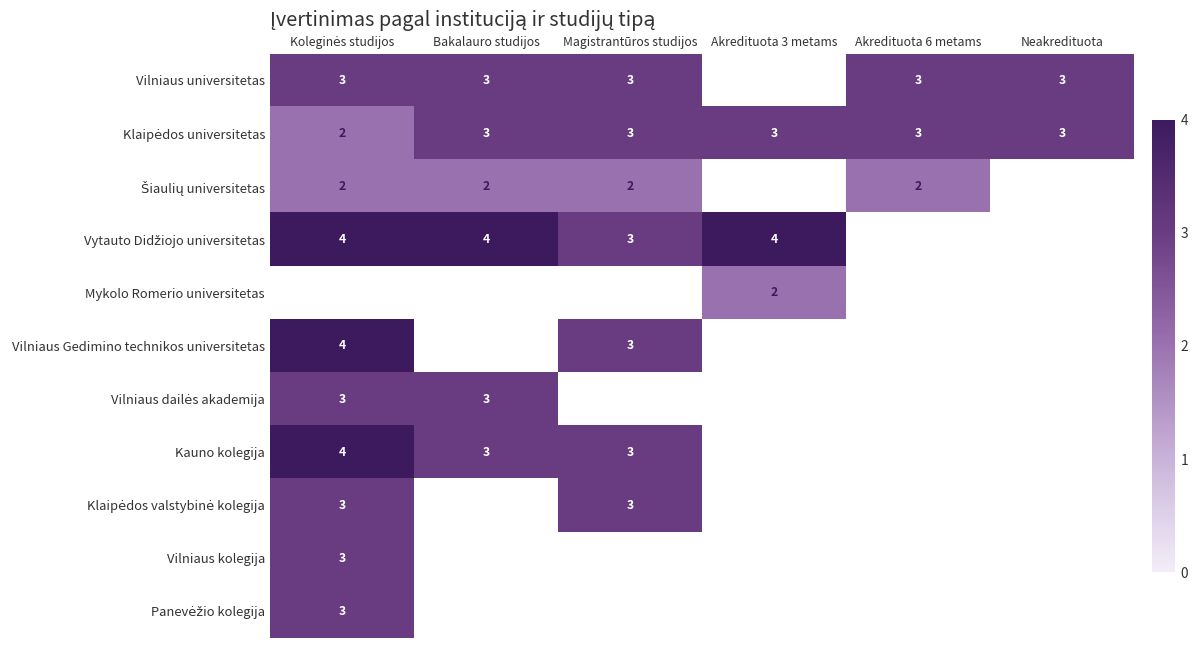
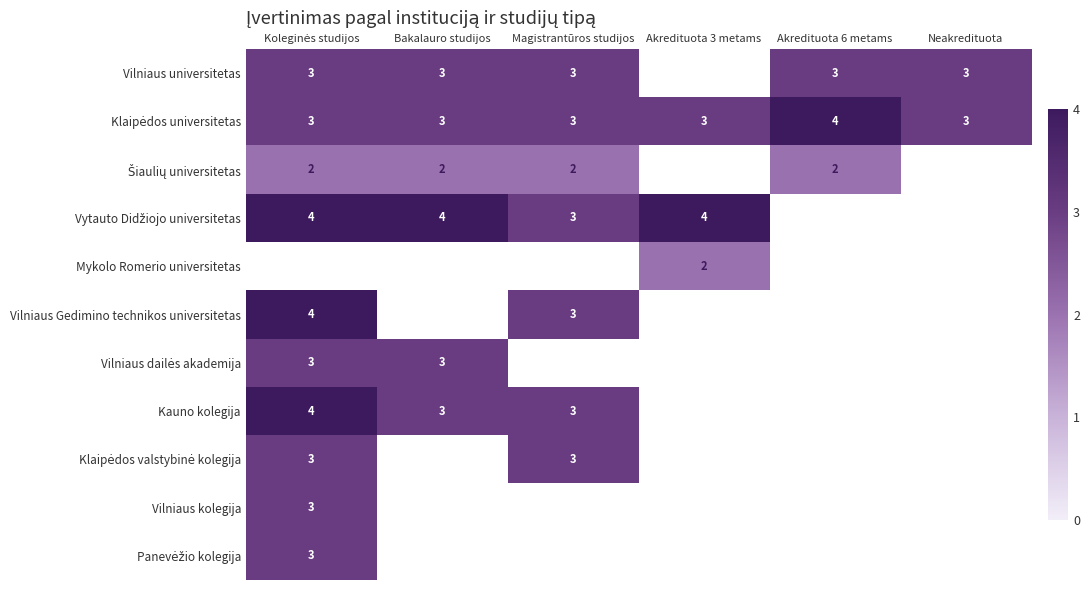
  {
    "Vilniaus universitetas": {
      "Koleginės studijos": 3,
      "Bakalauro studijos": 3,
      "Magistrantūros studijos": 3,
      "Akredituota 6 metams": 3,
      "Neakredituota": 3
    },
    "Klaipėdos universitetas": {
-     "Koleginės studijos": 2,
+     "Koleginės studijos": 3,
      "Bakalauro studijos": 3,
      "Magistrantūros studijos": 3,
      "Akredituota 3 metams": 3,
-     "Akredituota 6 metams": 3,
+     "Akredituota 6 metams": 4,
      "Neakredituota": 3
    },
    "Šiaulių universitetas": {
      "Koleginės studijos": 2,
      "Bakalauro studijos": 2,
      "Magistrantūros studijos": 2,
      "Akredituota 6 metams": 2
    },
    "Vytauto Didžiojo universitetas": {
      "Koleginės studijos": 4,
      "Bakalauro studijos": 4,
      "Magistrantūros studijos": 3,
      "Akredituota 3 metams": 4
    },
    "Mykolo Romerio universitetas": {
      "Akredituota 3 metams": 2
    },
    "Vilniaus Gedimino technikos universitetas": {
      "Koleginės studijos": 4,
      "Magistrantūros studijos": 3
    },
    "Vilniaus dailės akademija": {
      "Koleginės studijos": 3,
      "Bakalauro studijos": 3
    },
    "Kauno kolegija": {
      "Koleginės studijos": 4,
      "Bakalauro studijos": 3,
      "Magistrantūros studijos": 3
    },
    "Klaipėdos valstybinė kolegija": {
      "Koleginės studijos": 3,
      "Magistrantūros studijos": 3
    },
    "Vilniaus kolegija": {
      "Koleginės studijos": 3
    },
    "Panevėžio kolegija": {
      "Koleginės studijos": 3
    }
  }
